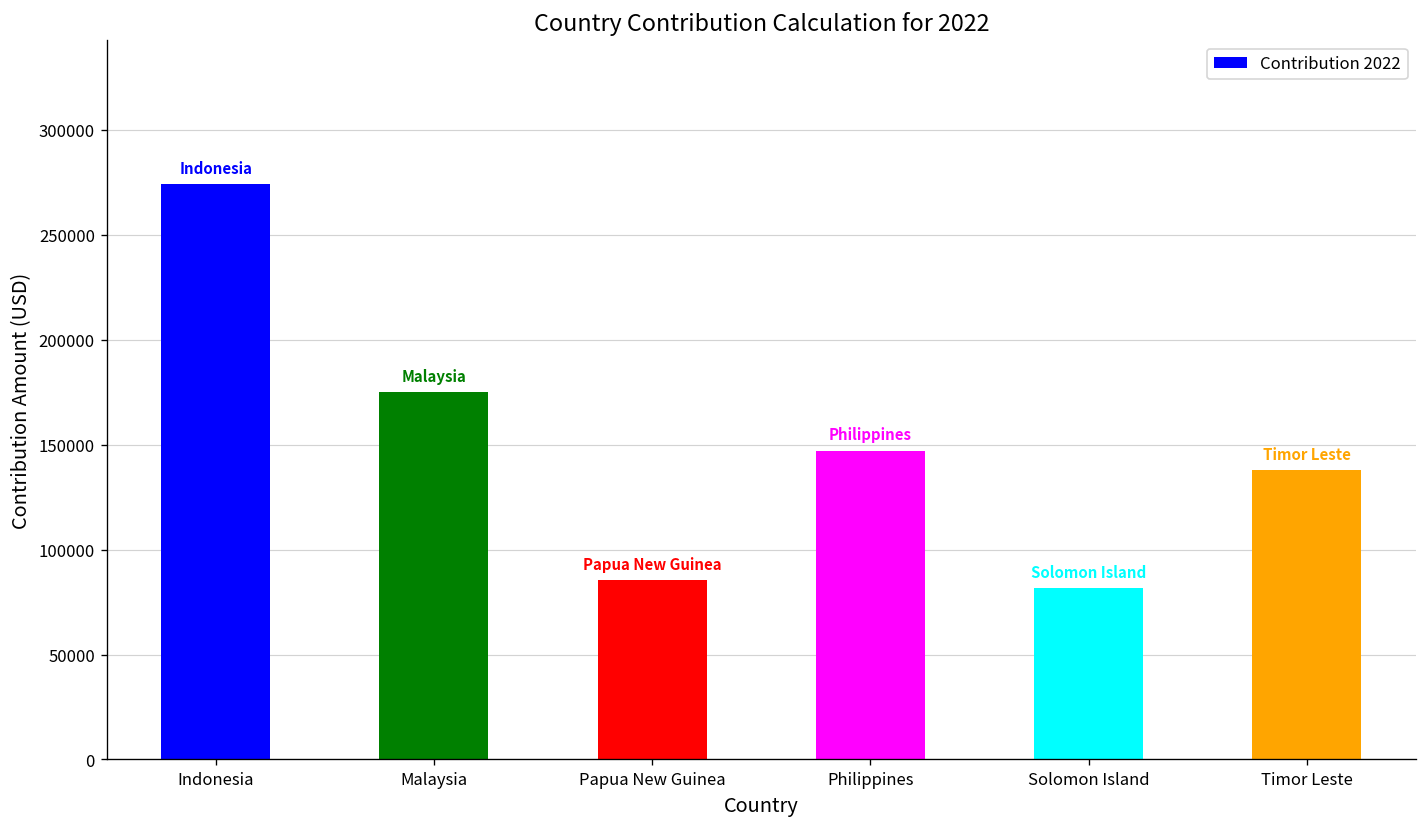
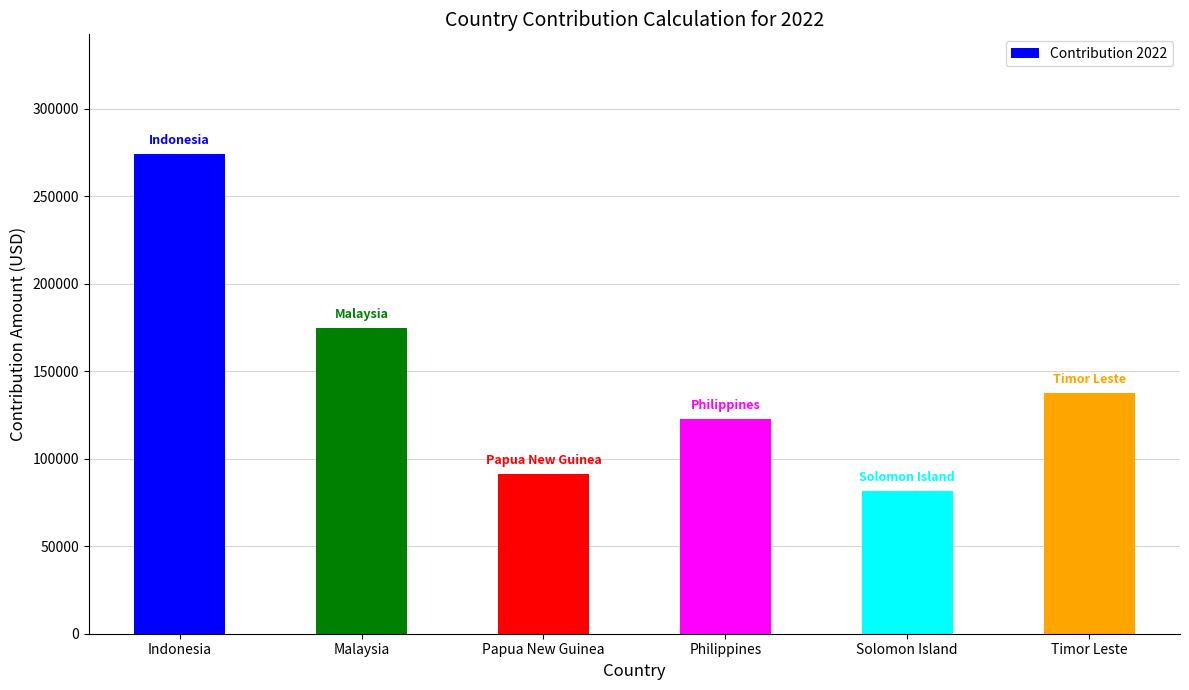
  {
    "Indonesia": 274000,
    "Malaysia": 175000,
-   "Papua New Guinea": 86000,
-   "Philippines": 147000,
+   "Papua New Guinea": 91000,
+   "Philippines": 123000,
    "Solomon Island": 82000,
    "Timor Leste": 138000
  }
